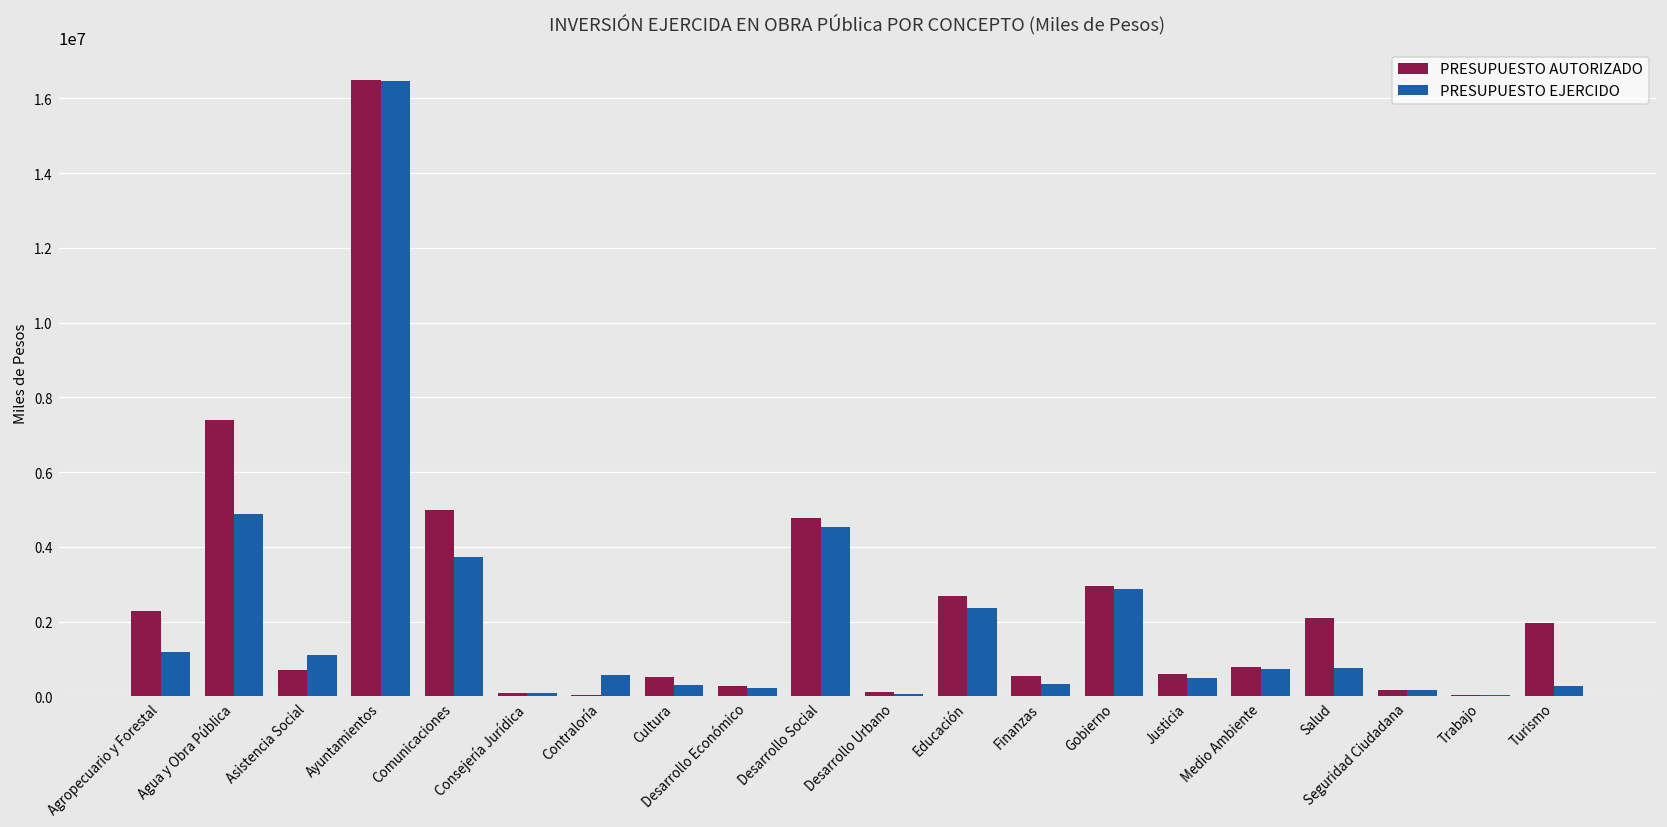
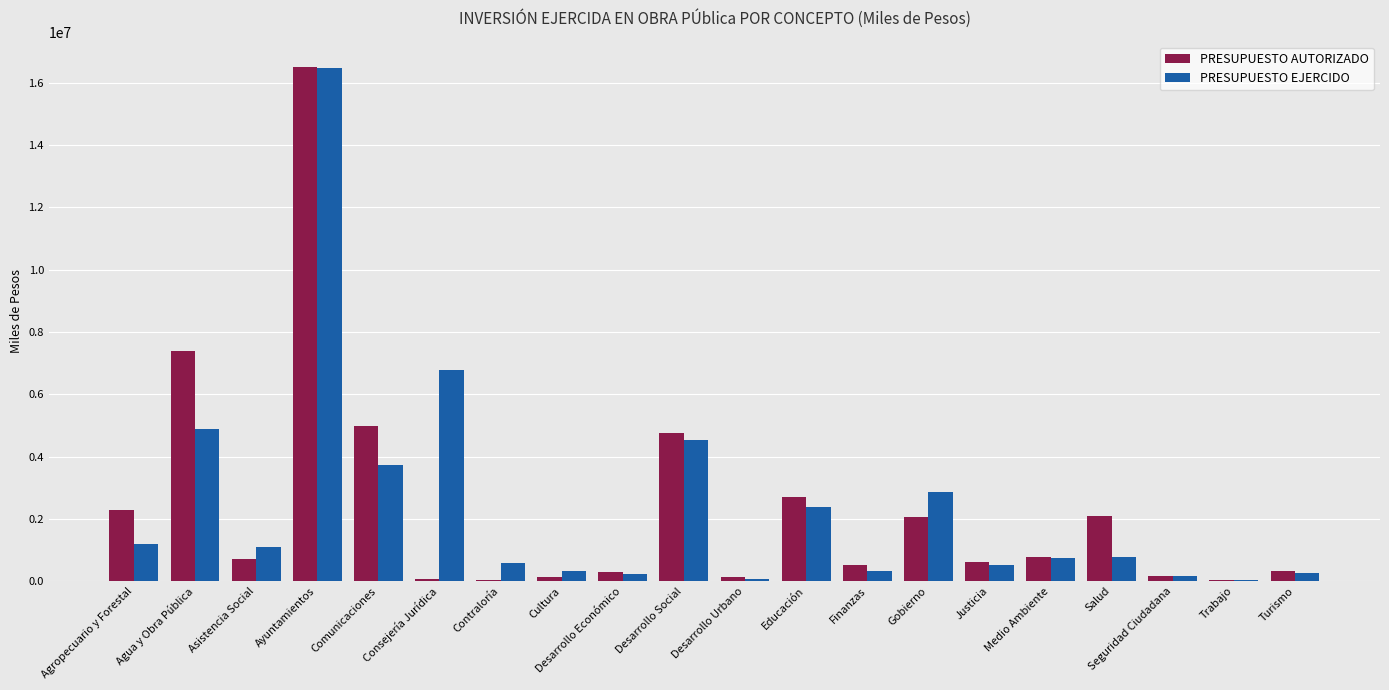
  {
    "PRESUPUESTO AUTORIZADO": {
      "Agropecuario y Forestal": 2300000,
      "Agua y Obra Pública": 7400000,
      "Asistencia Social": 700000,
      "Ayuntamientos": 16500000,
      "Comunicaciones": 5000000,
-     "Cultura": 500000,
+     "Cultura": 100000,
      "Desarrollo Económico": 300000,
      "Desarrollo Social": 4800000,
      "Desarrollo Urbano": 100000,
      "Educación": 2700000,
      "Finanzas": 500000,
-     "Gobierno": 2900000,
+     "Gobierno": 2100000,
      "Justicia": 600000,
      "Medio Ambiente": 800000,
      "Salud": 2100000,
      "Seguridad Ciudadana": 200000,
-     "Turismo": 1900000
+     "Turismo": 300000
    },
    "PRESUPUESTO EJERCIDO": {
      "Agropecuario y Forestal": 1200000,
      "Agua y Obra Pública": 4900000,
      "Asistencia Social": 1100000,
      "Ayuntamientos": 16500000,
      "Comunicaciones": 3700000,
-     "Consejería Jurídica": 100000,
+     "Consejería Jurídica": 6800000,
      "Contraloría": 600000,
      "Cultura": 300000,
      "Desarrollo Económico": 200000,
      "Desarrollo Social": 4500000,
      "Educación": 2400000,
      "Finanzas": 300000,
      "Gobierno": 2900000,
      "Justicia": 500000,
      "Medio Ambiente": 700000,
      "Salud": 800000,
      "Seguridad Ciudadana": 200000,
      "Turismo": 300000
    }
  }
